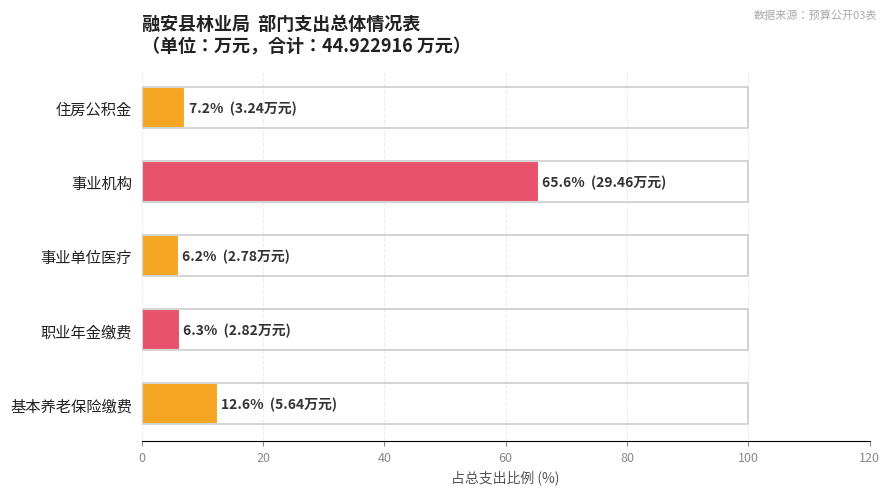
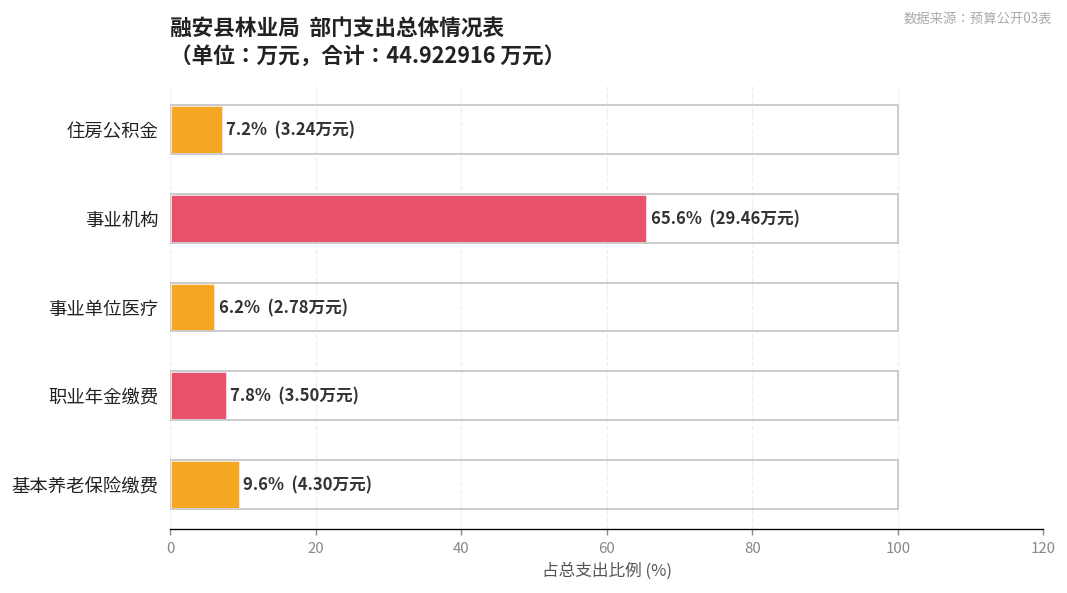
  {
    "住房公积金": "7.2%",
    "事业机构": "65.6%",
    "事业单位医疗": "6.2%",
-   "职业年金缴费": "6.3% (2.82万元)",
-   "基本养老保险缴费": "12.6% (5.64万元)"
+   "职业年金缴费": "7.8% (3.50万元)",
+   "基本养老保险缴费": "9.6% (4.30万元)"
  }
